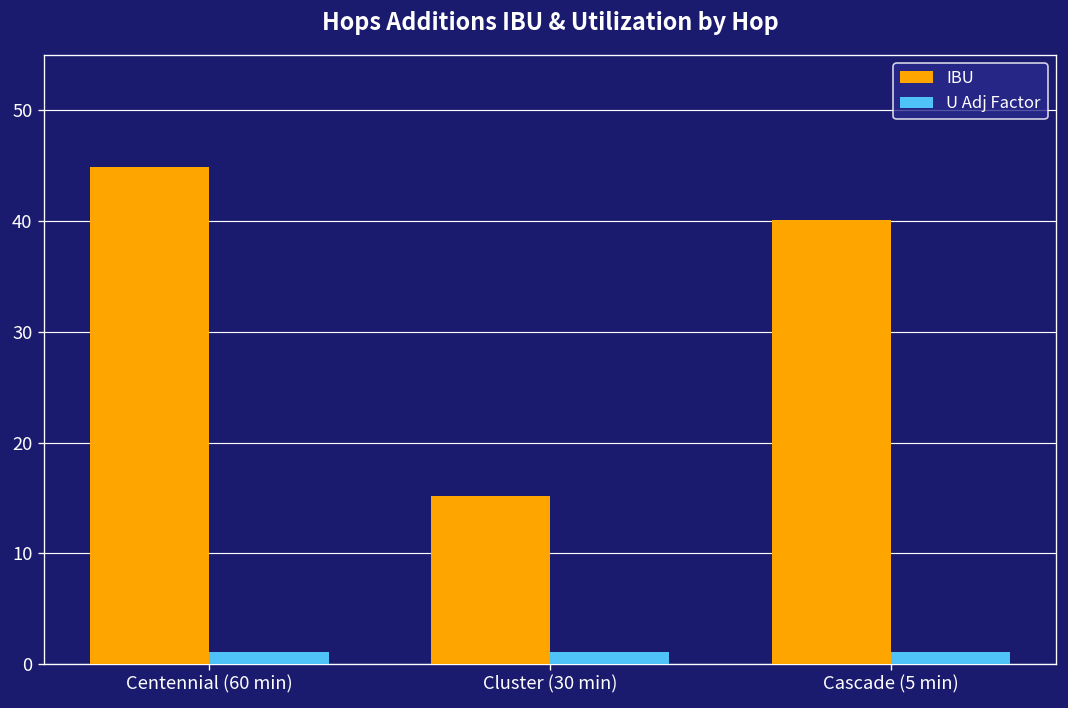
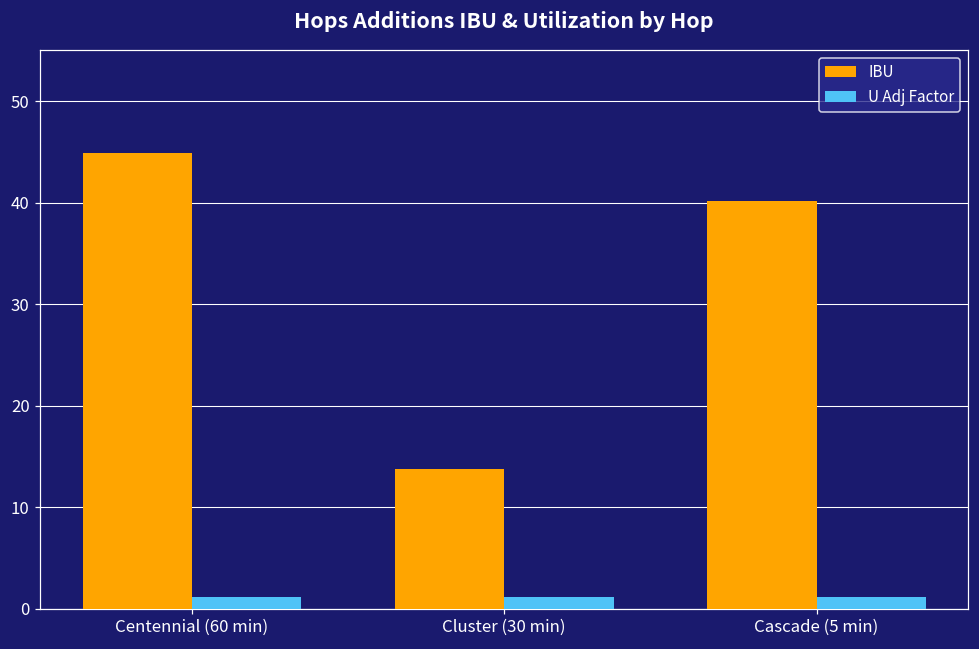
  {
    "IBU": {
      "Centennial (60 min)": 45,
-     "Cluster (30 min)": 15,
+     "Cluster (30 min)": 14,
      "Cascade (5 min)": 40
    },
    "U Adj Factor": {
      "Centennial (60 min)": 1,
      "Cluster (30 min)": 1,
      "Cascade (5 min)": 1
    }
  }
